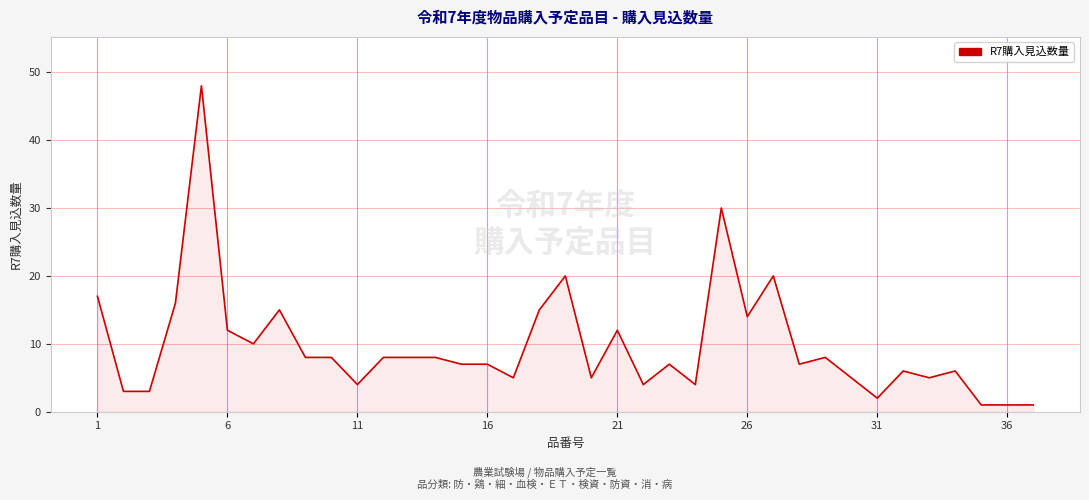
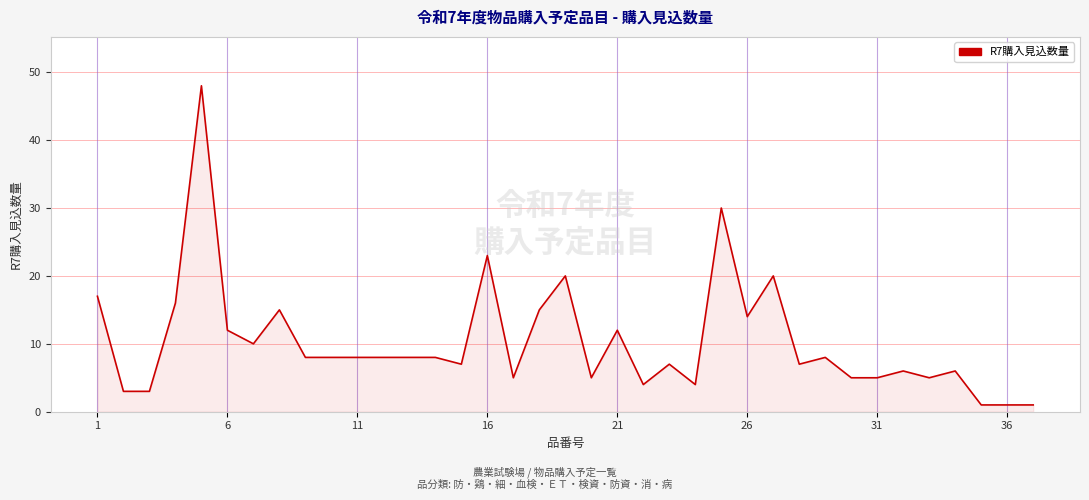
  {
    "1": 17,
    "6": 12,
-   "11": 4,
-   "16": 7,
+   "11": 8,
+   "16": 23,
    "21": 12,
    "26": 14,
-   "31": 2,
+   "31": 5,
    "36": 1
  }
